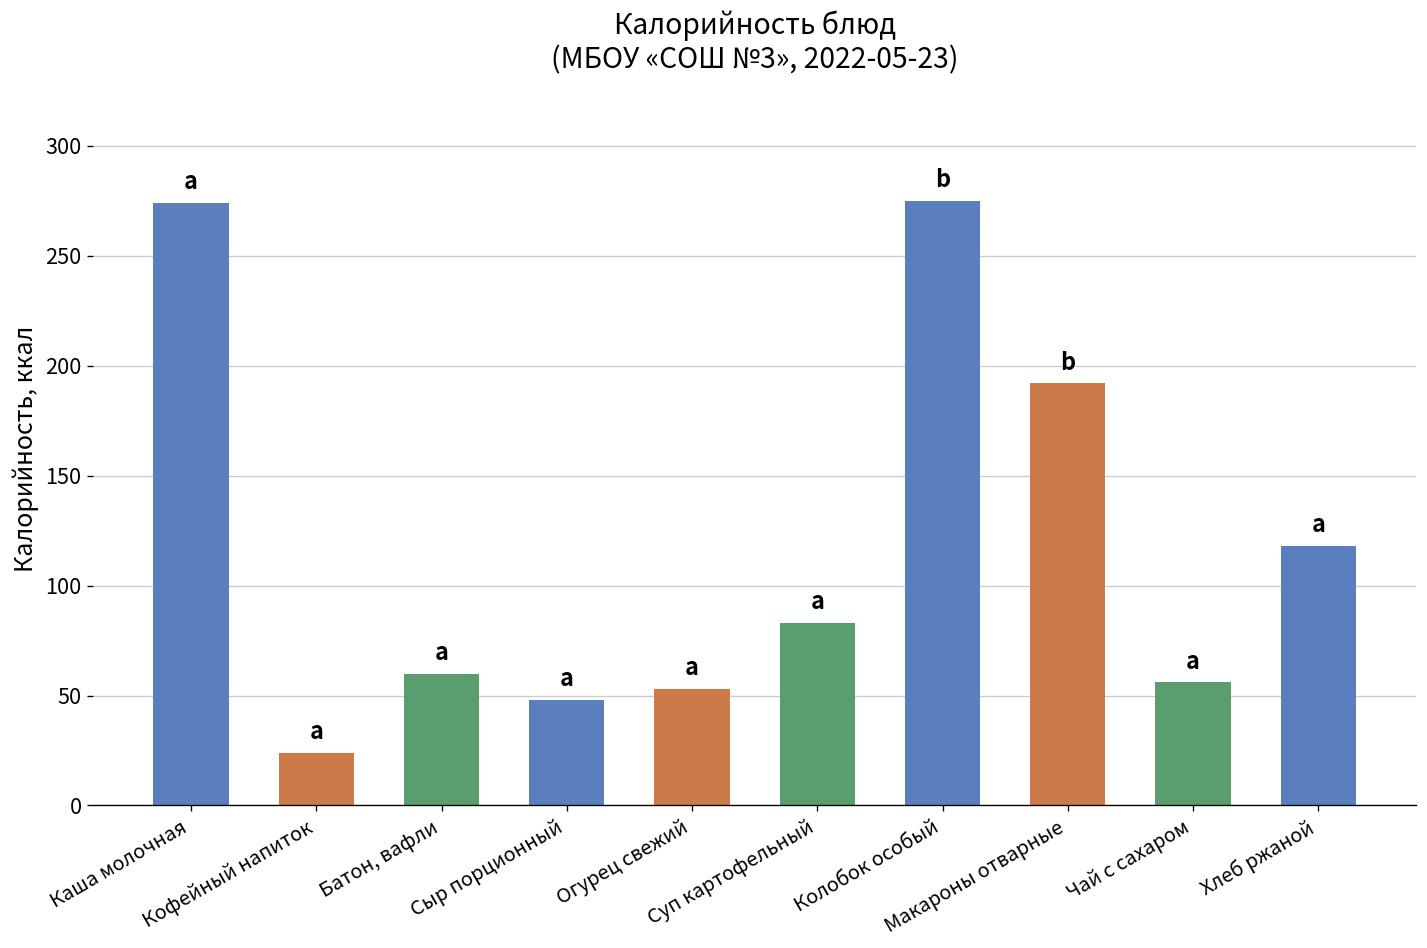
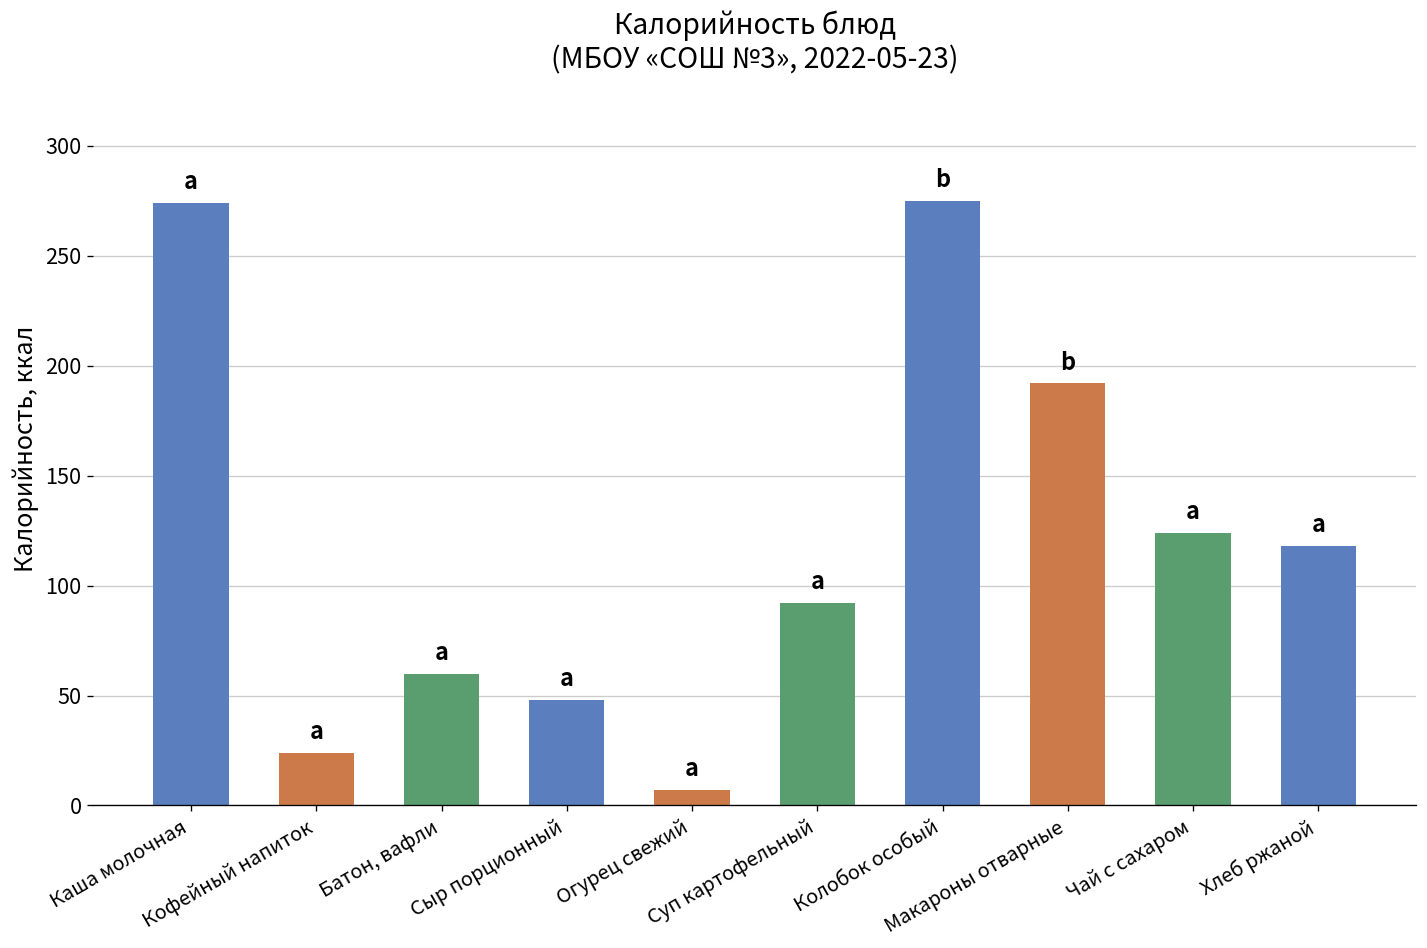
  {
    "Каша молочная": 274,
    "Кофейный напиток": 24,
    "Батон, вафли": 60,
    "Сыр порционный": 48,
-   "Огурец свежий": 53,
-   "Суп картофельный": 83,
+   "Огурец свежий": 7,
+   "Суп картофельный": 92,
    "Колобок особый": 275,
    "Макароны отварные": 192,
-   "Чай с сахаром": 56,
+   "Чай с сахаром": 124,
    "Хлеб ржаной": 118
  }
